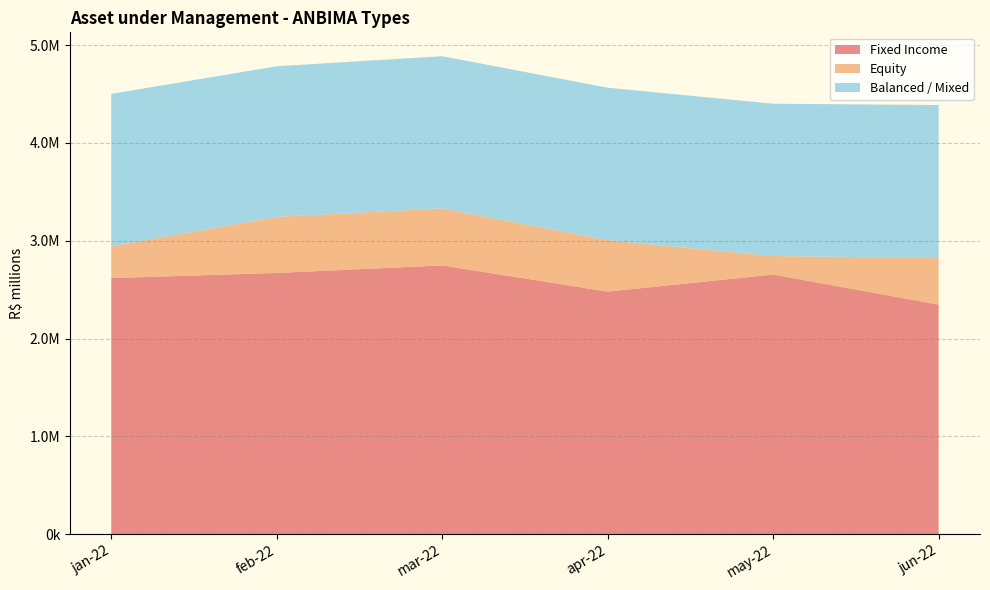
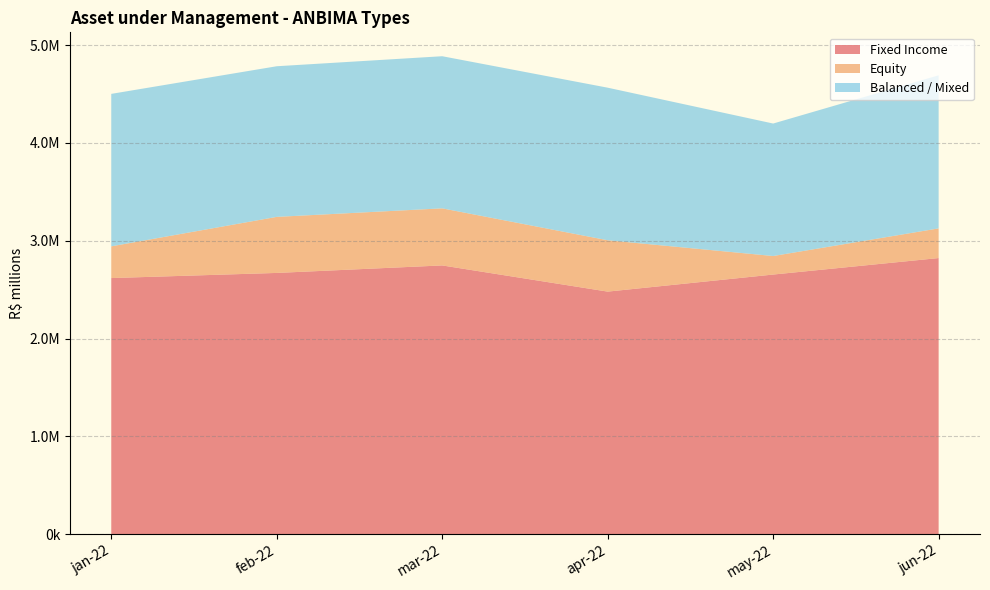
  {
    "Fixed Income": {
      "jan-22": 2600000,
      "feb-22": 2700000,
      "mar-22": 2700000,
      "apr-22": 2500000,
      "may-22": 2700000,
-     "jun-22": 2300000
+     "jun-22": 2800000
    },
    "Equity": {
      "jan-22": 300000,
      "feb-22": 600000,
      "mar-22": 600000,
      "apr-22": 500000,
      "may-22": 200000,
-     "jun-22": 500000
+     "jun-22": 300000
    },
    "Balanced / Mixed": {
      "jan-22": 1600000,
      "feb-22": 1500000,
      "mar-22": 1600000,
      "apr-22": 1600000,
-     "may-22": 1600000
+     "may-22": 1400000
    }
  }
